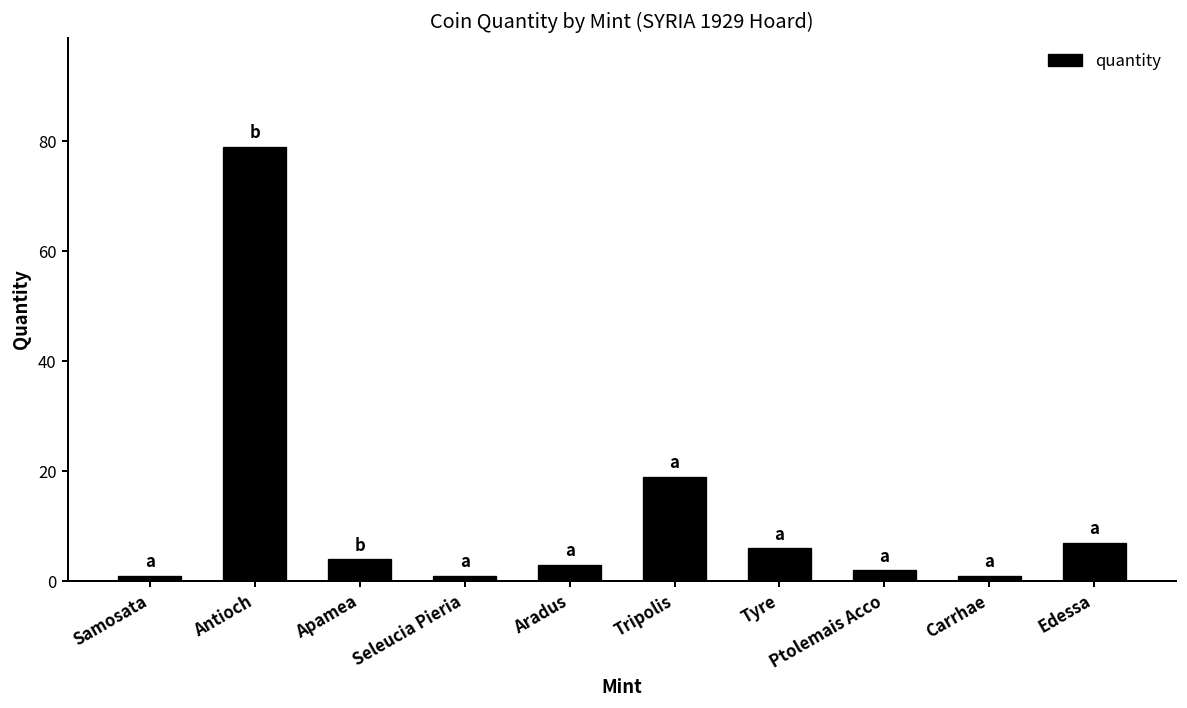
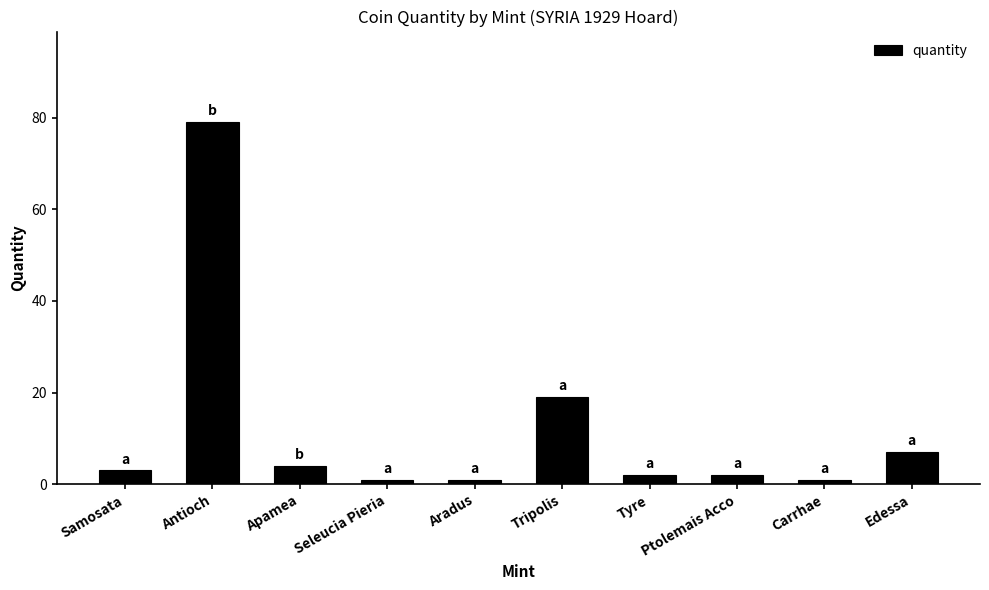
  {
-   "Samosata": 1,
+   "Samosata": 3,
    "Antioch": 79,
    "Apamea": 4,
    "Seleucia Pieria": 1,
-   "Aradus": 3,
+   "Aradus": 1,
    "Tripolis": 19,
-   "Tyre": 6,
+   "Tyre": 2,
    "Ptolemais Acco": 2,
    "Carrhae": 1,
    "Edessa": 7
  }
